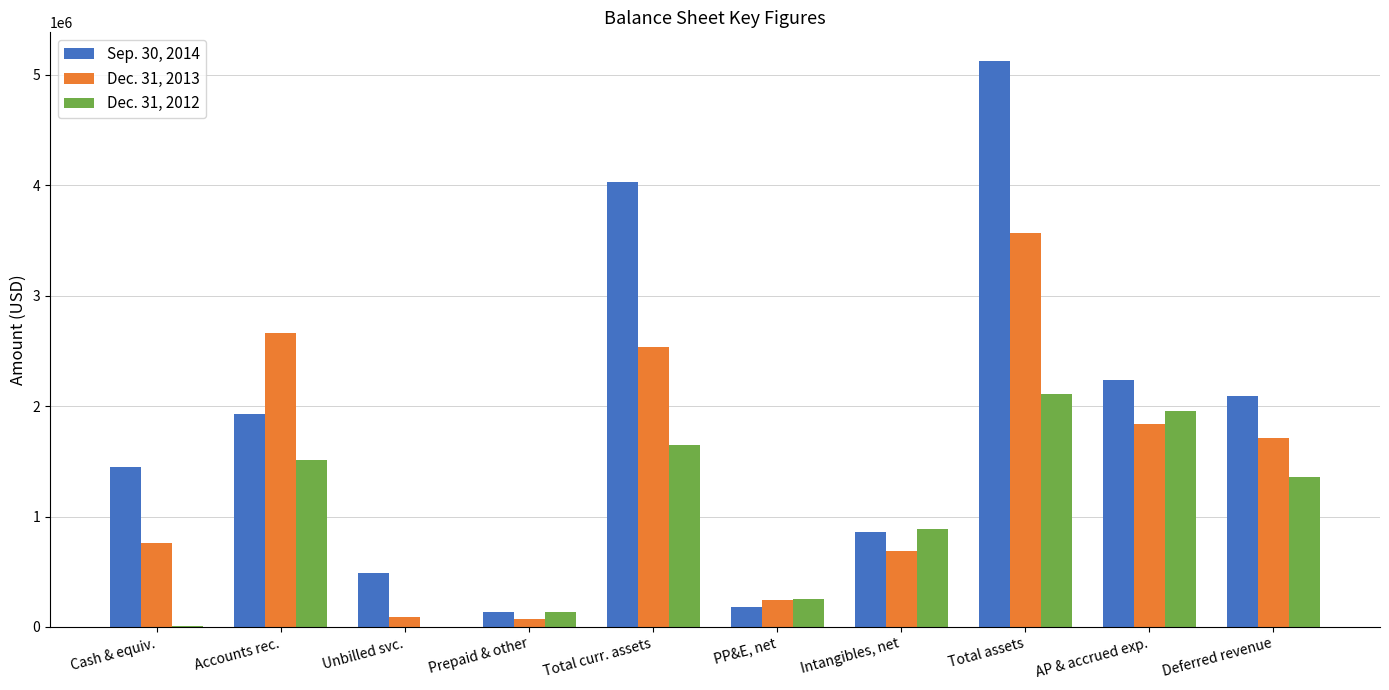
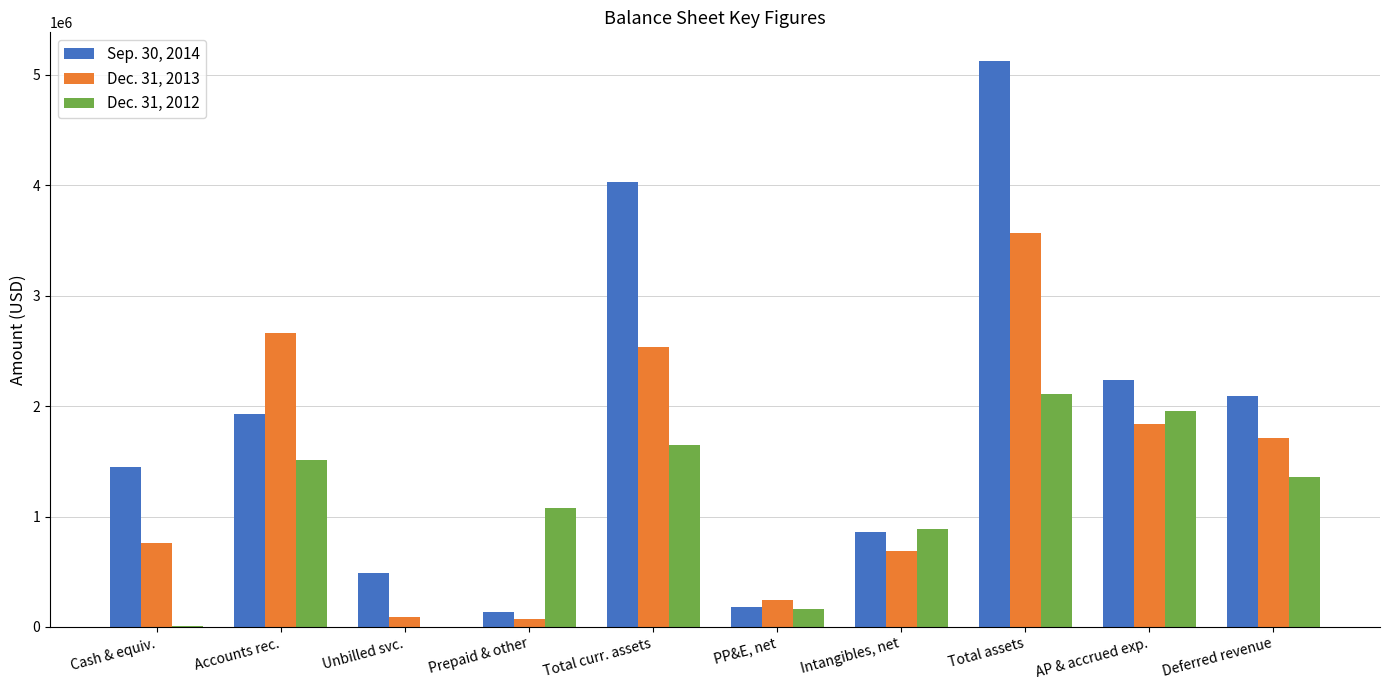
  {
    "Sep. 30, 2014": {
      "Cash & equiv.": 1450000,
      "Accounts rec.": 1920000,
      "Unbilled svc.": 490000,
      "Prepaid & other": 130000,
      "Total curr. assets": 4030000,
      "PP&E, net": 180000,
      "Intangibles, net": 860000,
      "Total assets": 5130000,
      "AP & accrued exp.": 2230000,
      "Deferred revenue": 2090000
    },
    "Dec. 31, 2013": {
      "Cash & equiv.": 760000,
      "Accounts rec.": 2670000,
      "Unbilled svc.": 90000,
      "Prepaid & other": 70000,
      "Total curr. assets": 2540000,
      "PP&E, net": 240000,
      "Intangibles, net": 690000,
      "Total assets": 3570000,
      "AP & accrued exp.": 1840000,
      "Deferred revenue": 1720000
    },
    "Dec. 31, 2012": {
      "Accounts rec.": 1510000,
      "Unbilled svc.": 0,
-     "Prepaid & other": 130000,
+     "Prepaid & other": 1070000,
      "Total curr. assets": 1650000,
-     "PP&E, net": 250000,
+     "PP&E, net": 160000,
      "Intangibles, net": 880000,
      "Total assets": 2110000,
      "AP & accrued exp.": 1950000,
      "Deferred revenue": 1360000
    }
  }
